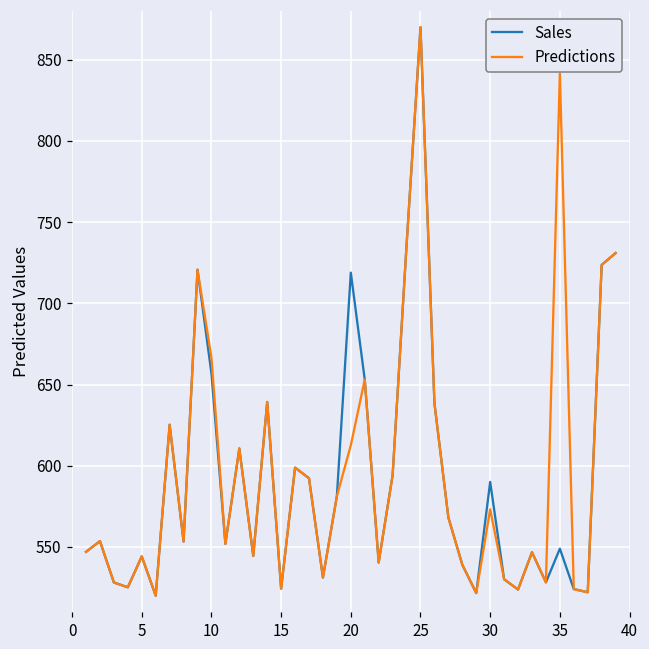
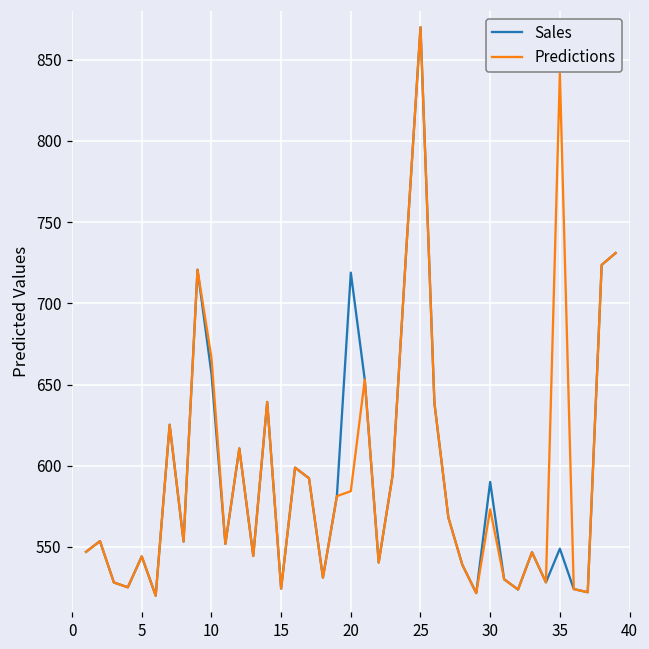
  {
    "Sales": {
      "10": 657,
      "20": 719,
      "30": 590,
      "35": 549
    },
    "Predictions": {
      "10": 667,
-     "20": 613,
+     "20": 584,
      "30": 573,
      "35": 842
    }
  }
